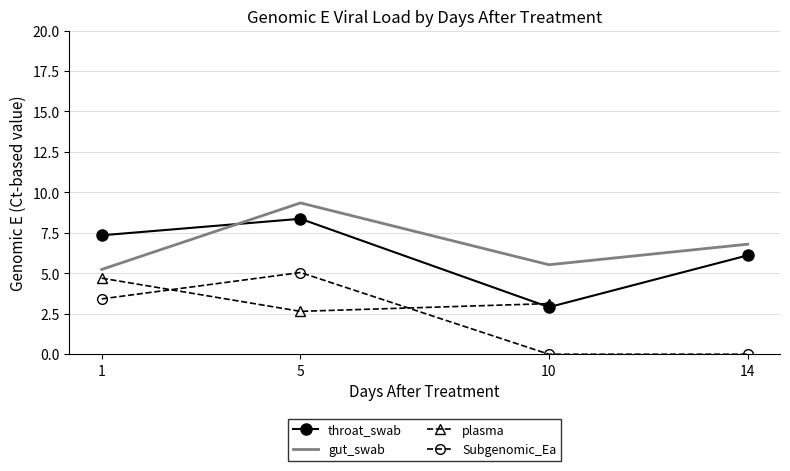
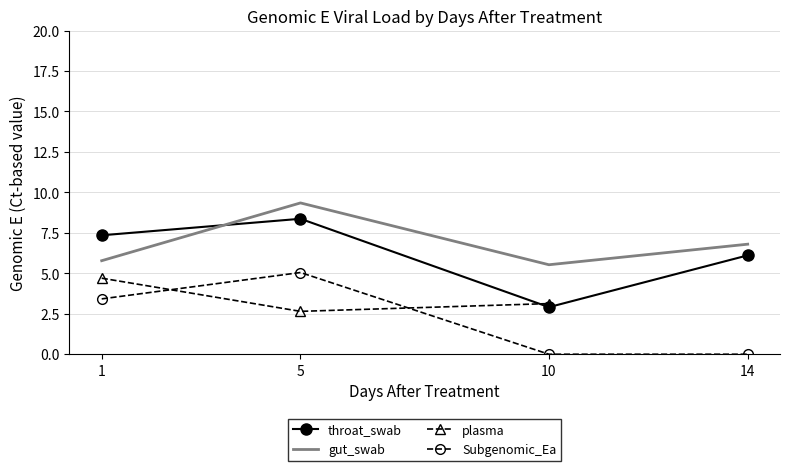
  {
    "gut_swab": {
-     "1": 5.2,
+     "1": 5.8,
      "5": 9.4,
      "10": 5.5,
      "14": 6.8
    }
  }
